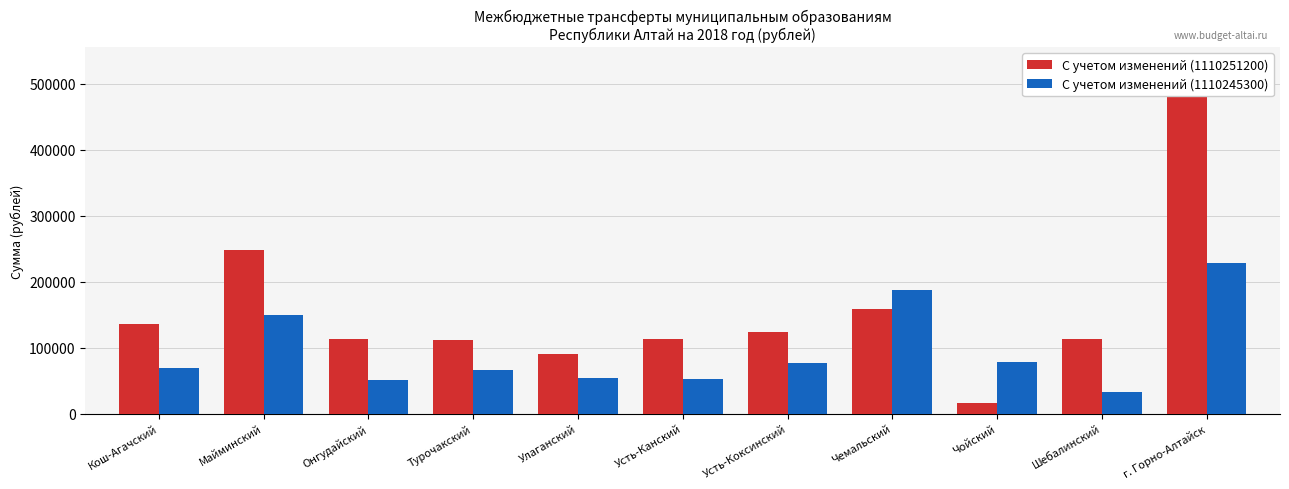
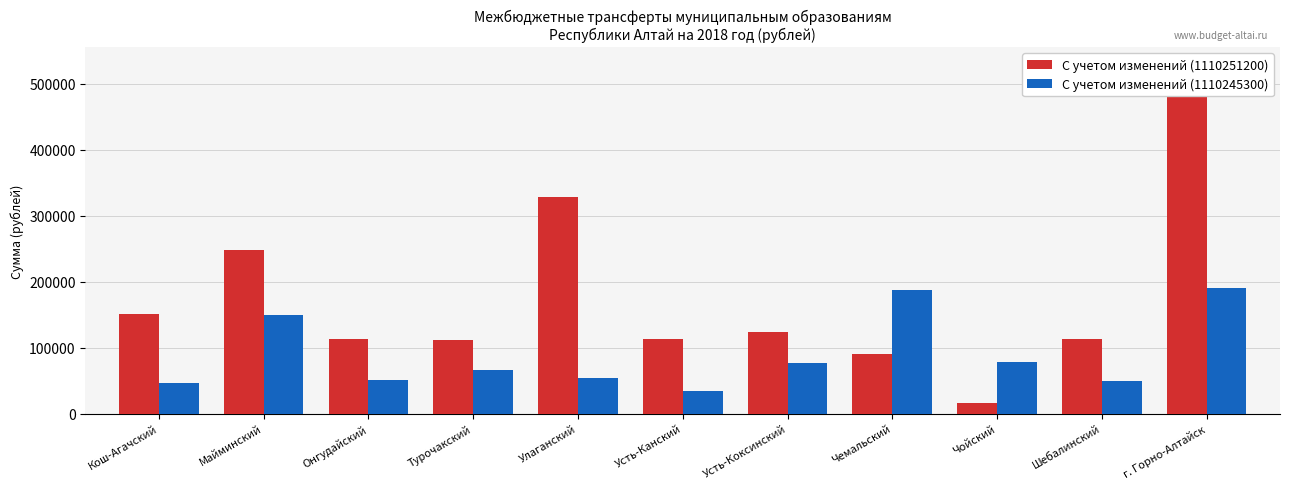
  {
    "С учетом изменений (1110251200)": {
-     "Кош-Агачский": 140000,
+     "Кош-Агачский": 150000,
      "Майминский": 250000,
      "Онгудайский": 110000,
      "Турочакский": 110000,
-     "Улаганский": 90000,
+     "Улаганский": 330000,
      "Усть-Канский": 110000,
      "Усть-Коксинский": 120000,
-     "Чемальский": 160000,
+     "Чемальский": 90000,
      "Чойский": 20000,
      "Шебалинский": 110000
    },
    "С учетом изменений (1110245300)": {
-     "Кош-Агачский": 70000,
+     "Кош-Агачский": 50000,
      "Майминский": 150000,
      "Онгудайский": 50000,
      "Турочакский": 70000,
      "Улаганский": 50000,
-     "Усть-Канский": 50000,
+     "Усть-Канский": 30000,
      "Усть-Коксинский": 80000,
      "Чемальский": 190000,
      "Чойский": 80000,
-     "Шебалинский": 30000,
-     "г. Горно-Алтайск": 230000
+     "Шебалинский": 50000,
+     "г. Горно-Алтайск": 190000
    }
  }
